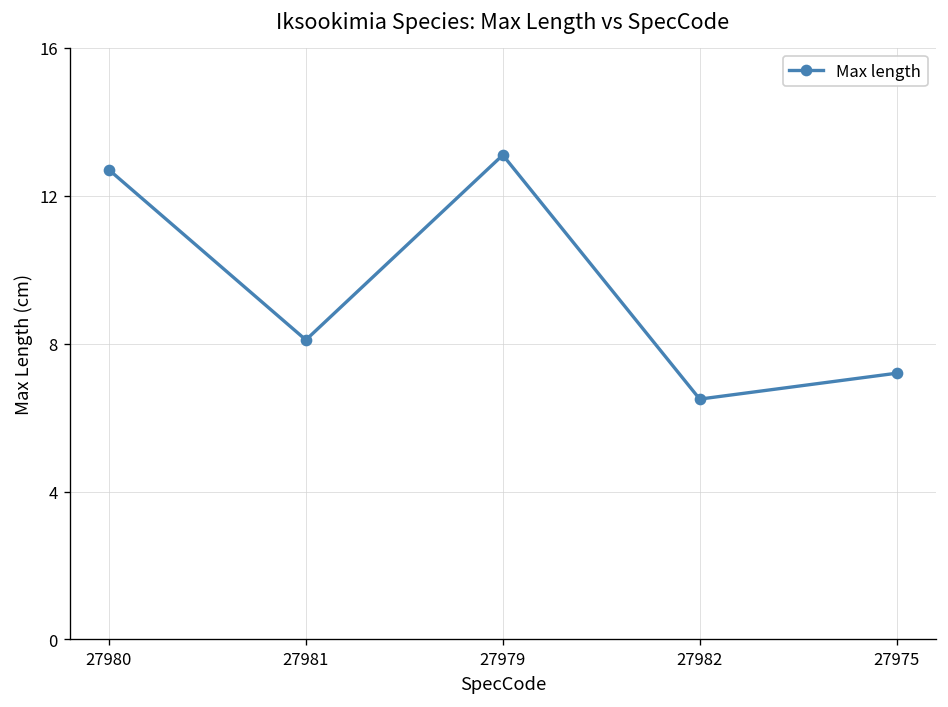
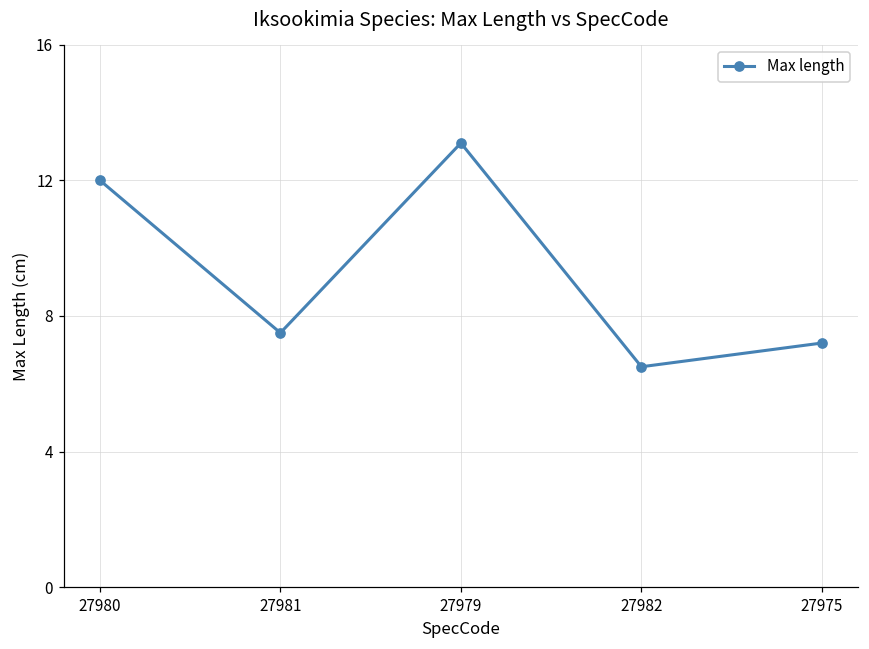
  {
-   "27980": 12.7,
-   "27981": 8.1,
+   "27980": 12.0,
+   "27981": 7.5,
    "27979": 13.1,
    "27982": 6.5,
    "27975": 7.2
  }
